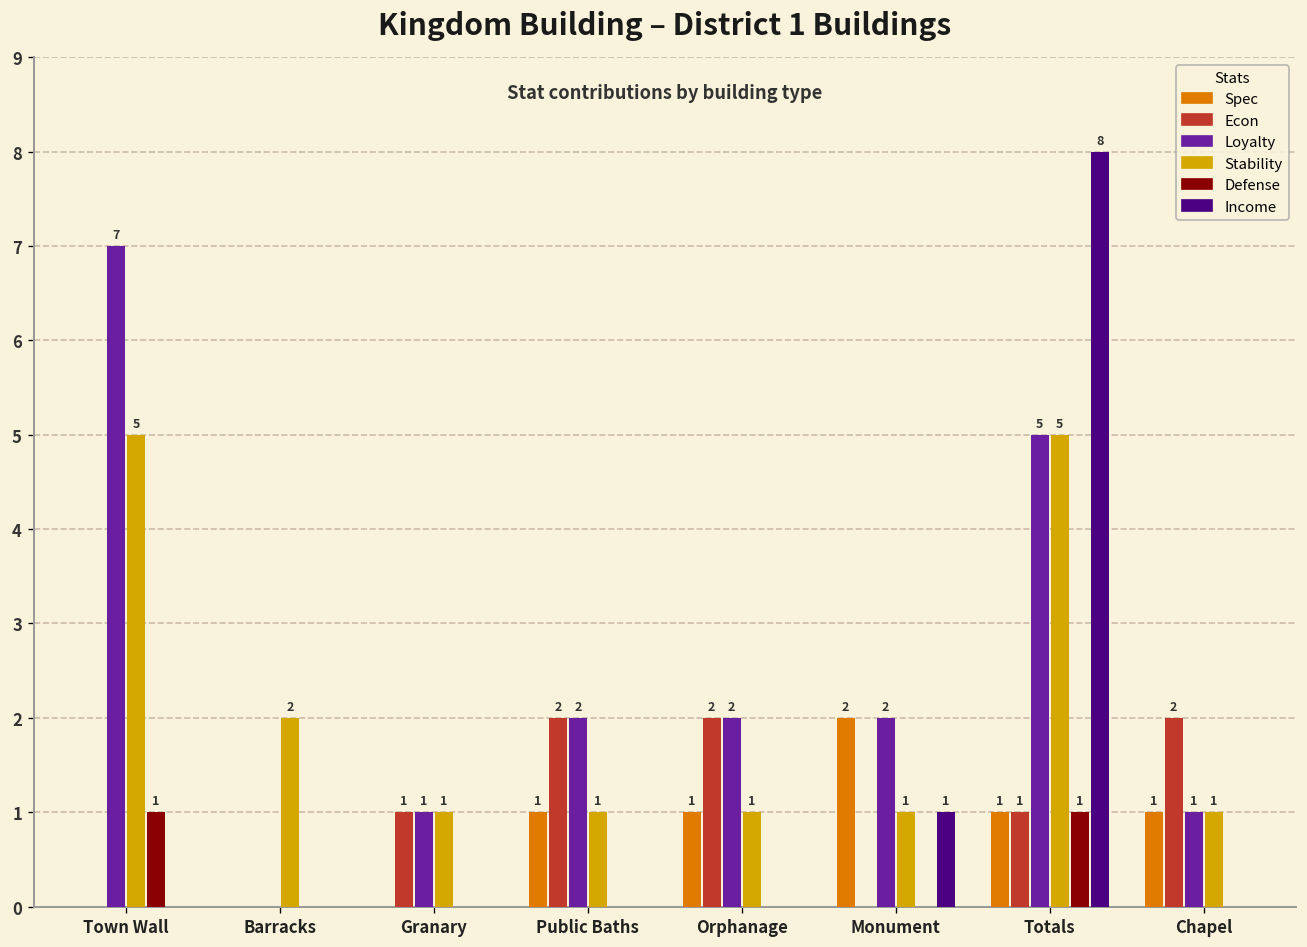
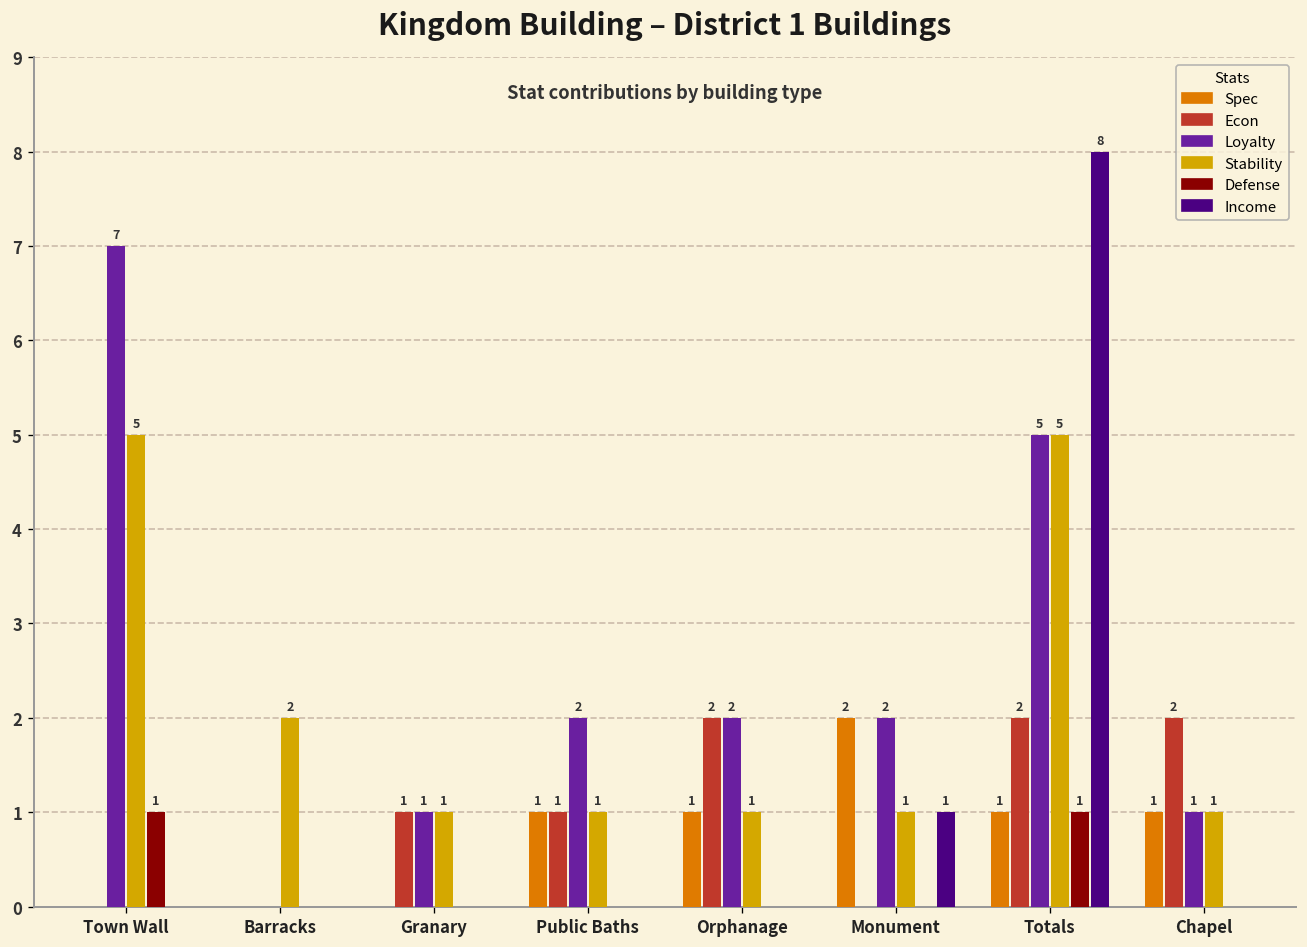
  {
    "Econ": {
      "Granary": 1,
-     "Public Baths": 2,
+     "Public Baths": 1,
      "Orphanage": 2,
-     "Totals": 1,
+     "Totals": 2,
      "Chapel": 2
    },
    "Defense": {
      "Town Wall": 1,
      "Totals": 1
    }
  }
